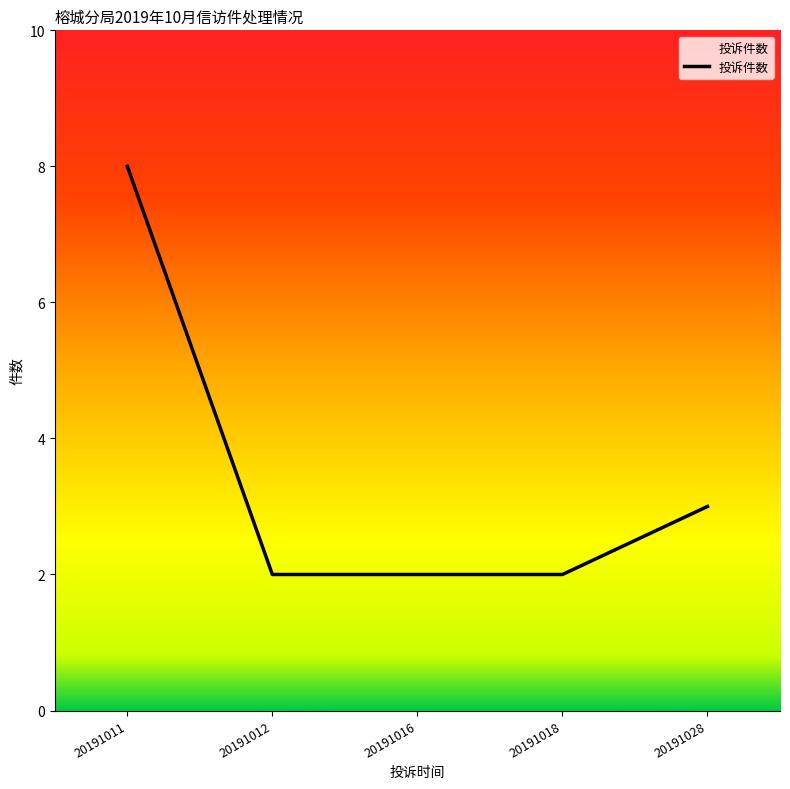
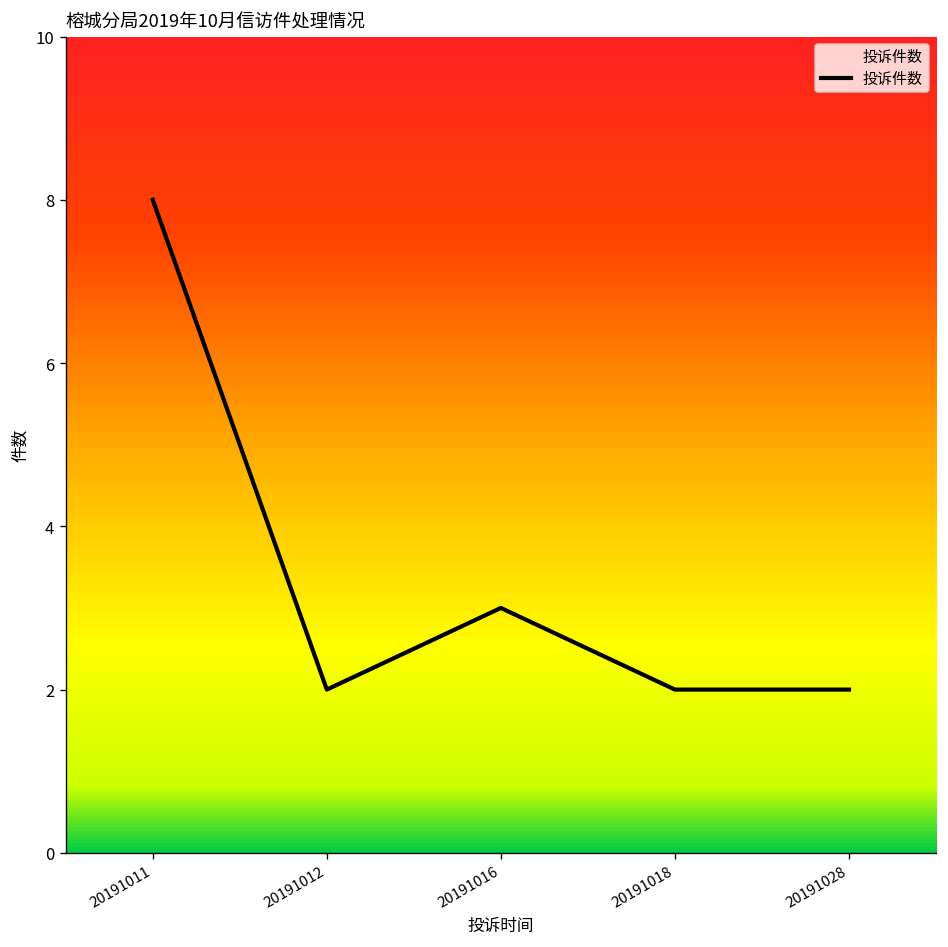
  {
    "20191011": 8,
    "20191012": 2,
-   "20191016": 2,
+   "20191016": 3,
    "20191018": 2,
-   "20191028": 3
+   "20191028": 2
  }
